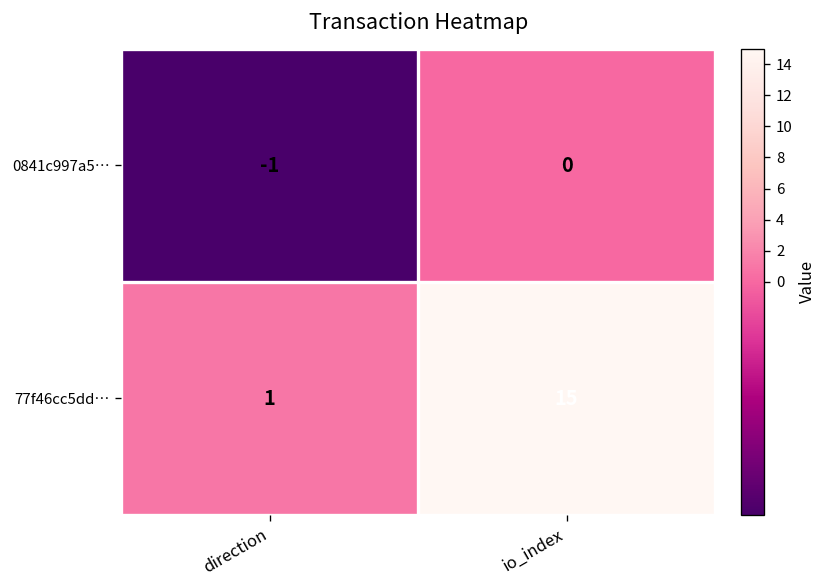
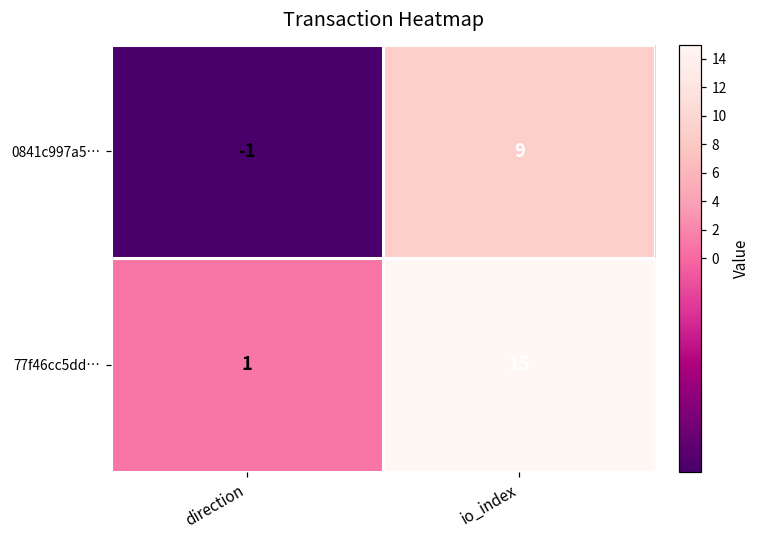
  {
    "0841c997a5…": {
      "direction": -1,
-     "io_index": 0
+     "io_index": 9
    },
    "77f46cc5dd…": {
      "direction": 1
    }
  }
